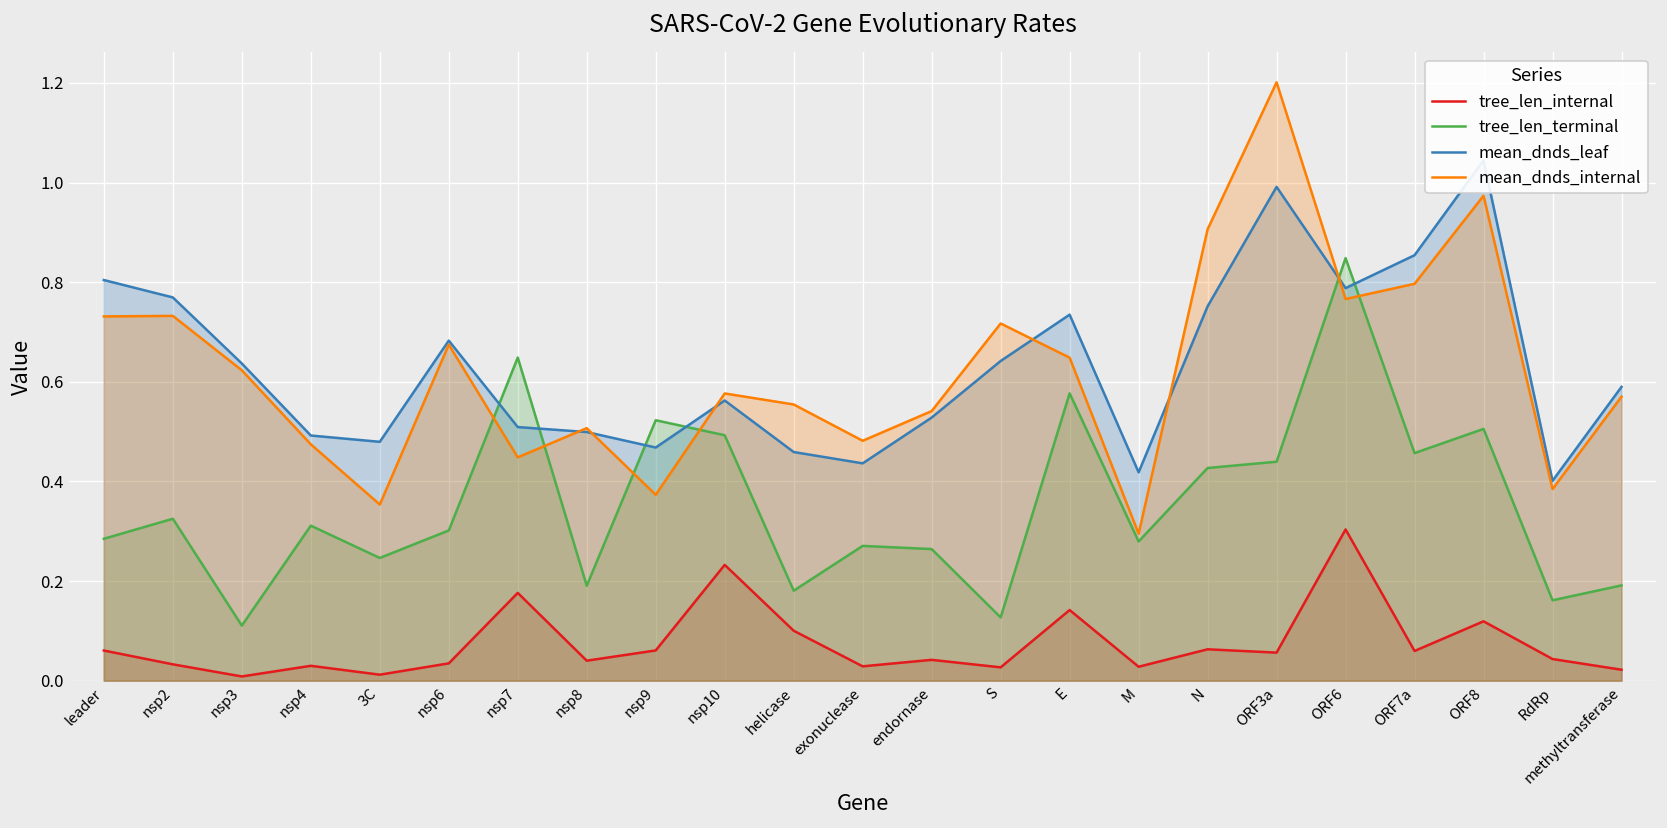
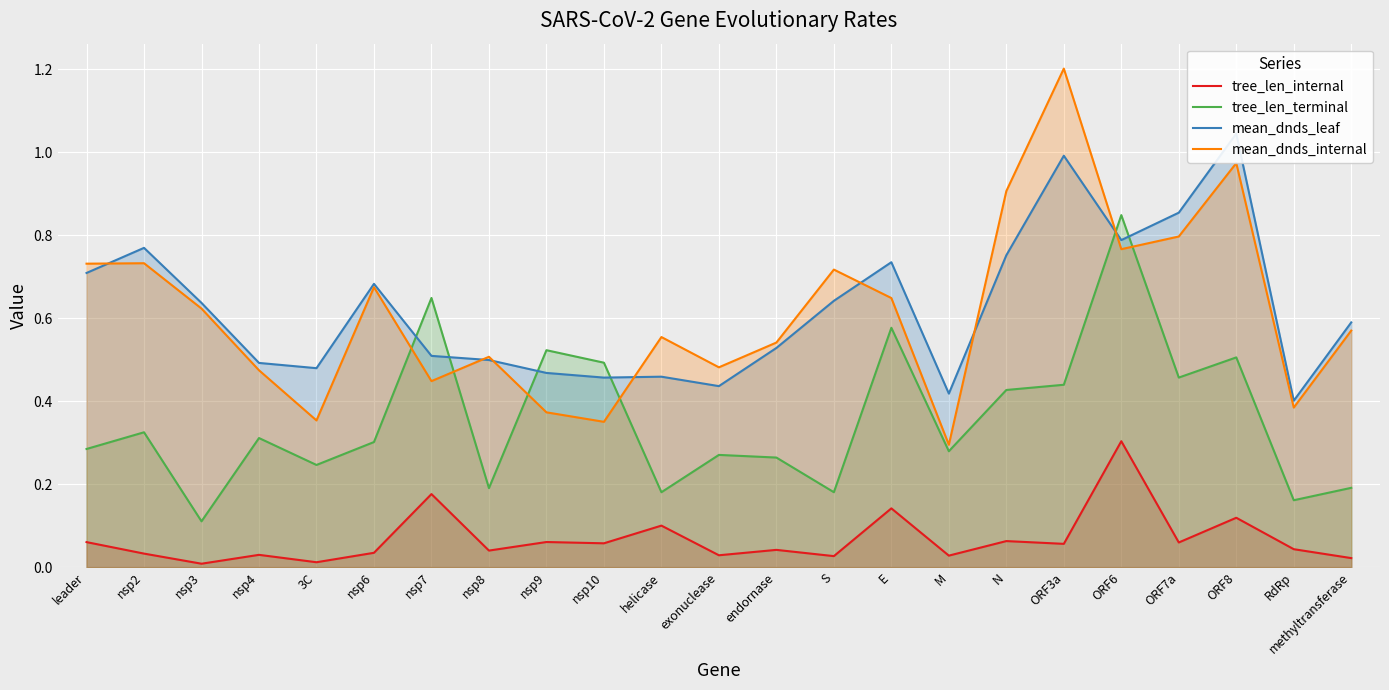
  {
    "tree_len_internal": {
      "leader": 0.06,
      "nsp2": 0.03,
      "nsp3": 0.01,
      "nsp4": 0.03,
      "3C": 0.01,
      "nsp6": 0.03,
      "nsp7": 0.18,
      "nsp8": 0.04,
      "nsp9": 0.06,
-     "nsp10": 0.23,
+     "nsp10": 0.06,
      "helicase": 0.10,
      "exonuclease": 0.03,
      "endornase": 0.04,
      "S": 0.03,
      "E": 0.14,
      "M": 0.03,
      "N": 0.06,
      "ORF3a": 0.06,
      "ORF6": 0.30,
      "ORF7a": 0.06,
      "ORF8": 0.12,
      "RdRp": 0.04,
      "methyltransferase": 0.02
    },
    "tree_len_terminal": {
      "leader": 0.28,
      "nsp2": 0.33,
      "nsp3": 0.11,
      "nsp4": 0.31,
      "3C": 0.25,
      "nsp6": 0.30,
      "nsp7": 0.65,
      "nsp8": 0.19,
      "nsp9": 0.52,
      "nsp10": 0.49,
      "helicase": 0.18,
      "exonuclease": 0.27,
      "endornase": 0.26,
-     "S": 0.13,
+     "S": 0.18,
      "E": 0.58,
      "M": 0.28,
      "N": 0.43,
      "ORF3a": 0.44,
      "ORF6": 0.85,
      "ORF7a": 0.46,
      "ORF8": 0.51,
      "RdRp": 0.16,
      "methyltransferase": 0.19
    },
    "mean_dnds_leaf": {
-     "leader": 0.80,
+     "leader": 0.71,
      "nsp2": 0.77,
      "nsp3": 0.64,
      "nsp4": 0.49,
      "3C": 0.48,
      "nsp6": 0.68,
      "nsp7": 0.51,
      "nsp8": 0.50,
      "nsp9": 0.47,
-     "nsp10": 0.56,
+     "nsp10": 0.46,
      "helicase": 0.46,
      "exonuclease": 0.44,
      "endornase": 0.53,
      "S": 0.64,
      "E": 0.73,
      "M": 0.42,
      "N": 0.75,
      "ORF3a": 0.99,
      "ORF6": 0.79,
      "ORF7a": 0.85,
      "RdRp": 0.40,
      "methyltransferase": 0.59
    },
    "mean_dnds_internal": {
      "leader": 0.73,
      "nsp2": 0.73,
      "nsp3": 0.62,
      "nsp4": 0.47,
      "3C": 0.35,
      "nsp6": 0.67,
      "nsp7": 0.45,
      "nsp8": 0.51,
      "nsp9": 0.37,
-     "nsp10": 0.58,
+     "nsp10": 0.35,
      "helicase": 0.55,
      "exonuclease": 0.48,
      "endornase": 0.54,
      "S": 0.72,
      "E": 0.65,
      "M": 0.29,
      "N": 0.91,
      "ORF3a": 1.20,
      "ORF6": 0.77,
      "ORF7a": 0.80,
      "ORF8": 0.97,
      "RdRp": 0.38,
      "methyltransferase": 0.57
    }
  }
